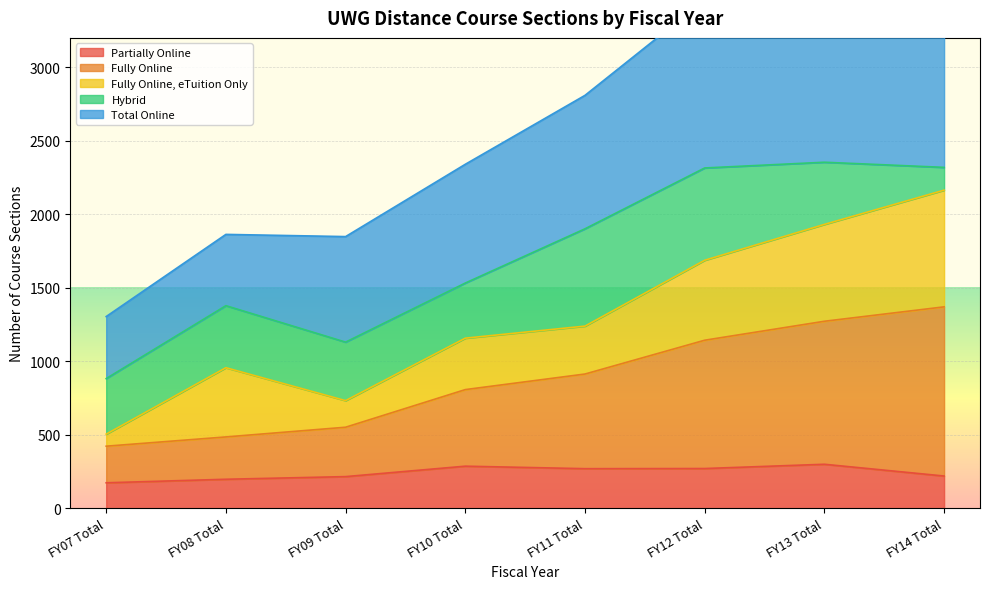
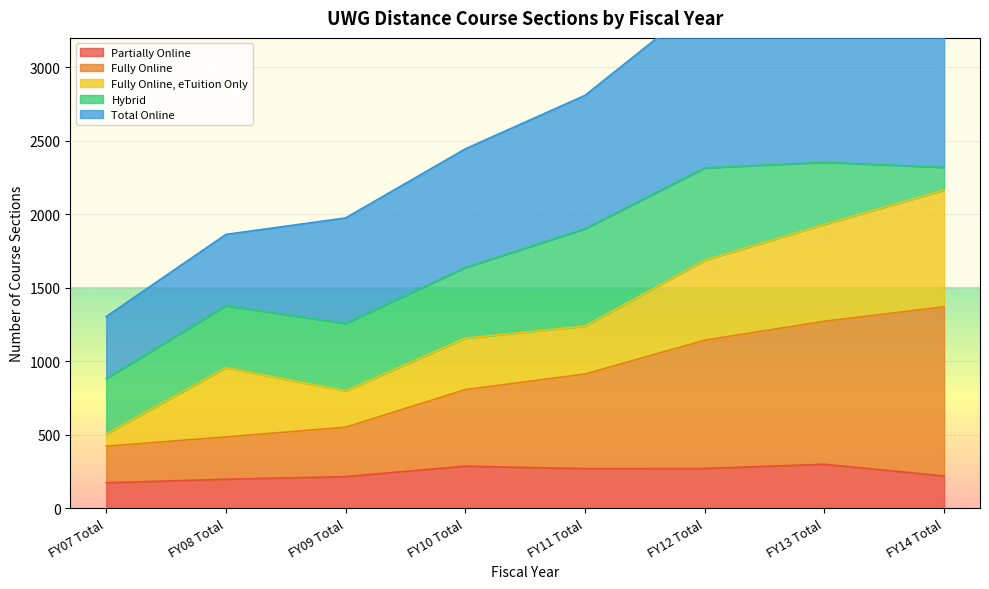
  {
    "Fully Online, eTuition Only": {
      "FY07 Total": 80,
      "FY08 Total": 470,
-     "FY09 Total": 180,
+     "FY09 Total": 250,
      "FY10 Total": 350,
      "FY11 Total": 330,
      "FY12 Total": 540,
      "FY13 Total": 660,
      "FY14 Total": 790
    },
    "Hybrid": {
      "FY07 Total": 380,
      "FY08 Total": 420,
-     "FY09 Total": 400,
-     "FY10 Total": 380,
+     "FY09 Total": 460,
+     "FY10 Total": 480,
      "FY11 Total": 660,
      "FY12 Total": 630,
      "FY13 Total": 420,
      "FY14 Total": 160
    },
    "Total Online": {
      "FY07 Total": 420,
      "FY08 Total": 490,
      "FY09 Total": 720,
      "FY10 Total": 810,
      "FY11 Total": 910
    }
  }
